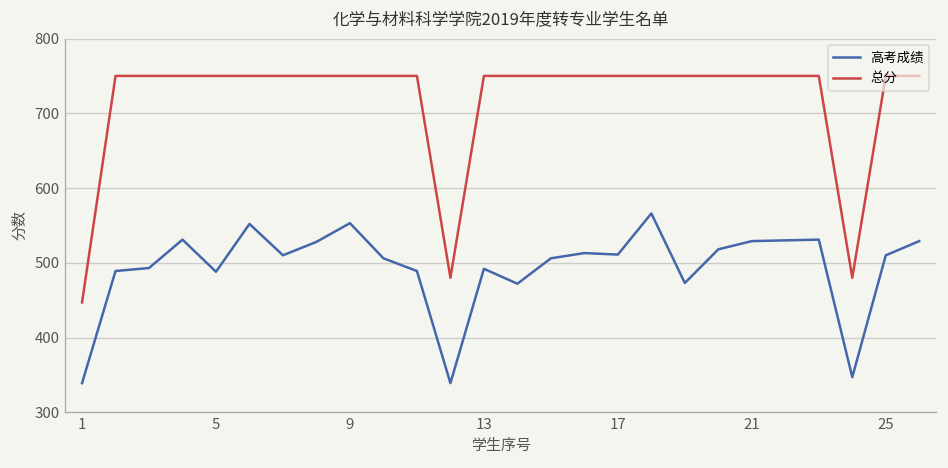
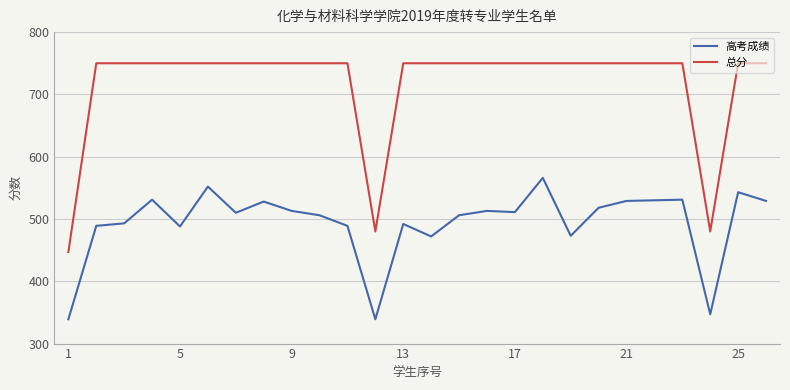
  {
    "高考成绩": {
      "1": 340,
      "5": 490,
-     "9": 550,
+     "9": 510,
      "13": 490,
      "17": 510,
      "21": 530,
-     "25": 510
+     "25": 540
    },
    "总分": {
      "1": 450,
      "5": 750,
      "9": 750,
      "13": 750,
      "17": 750,
      "21": 750
    }
  }
